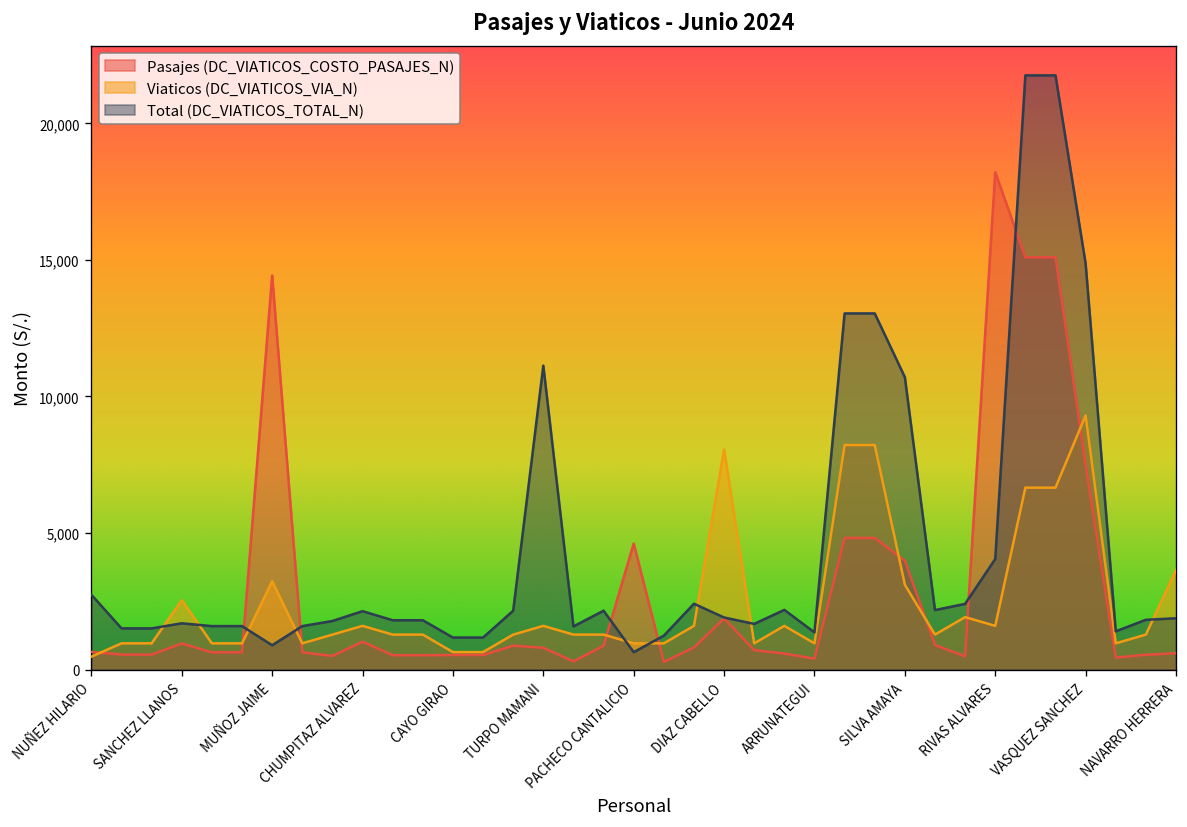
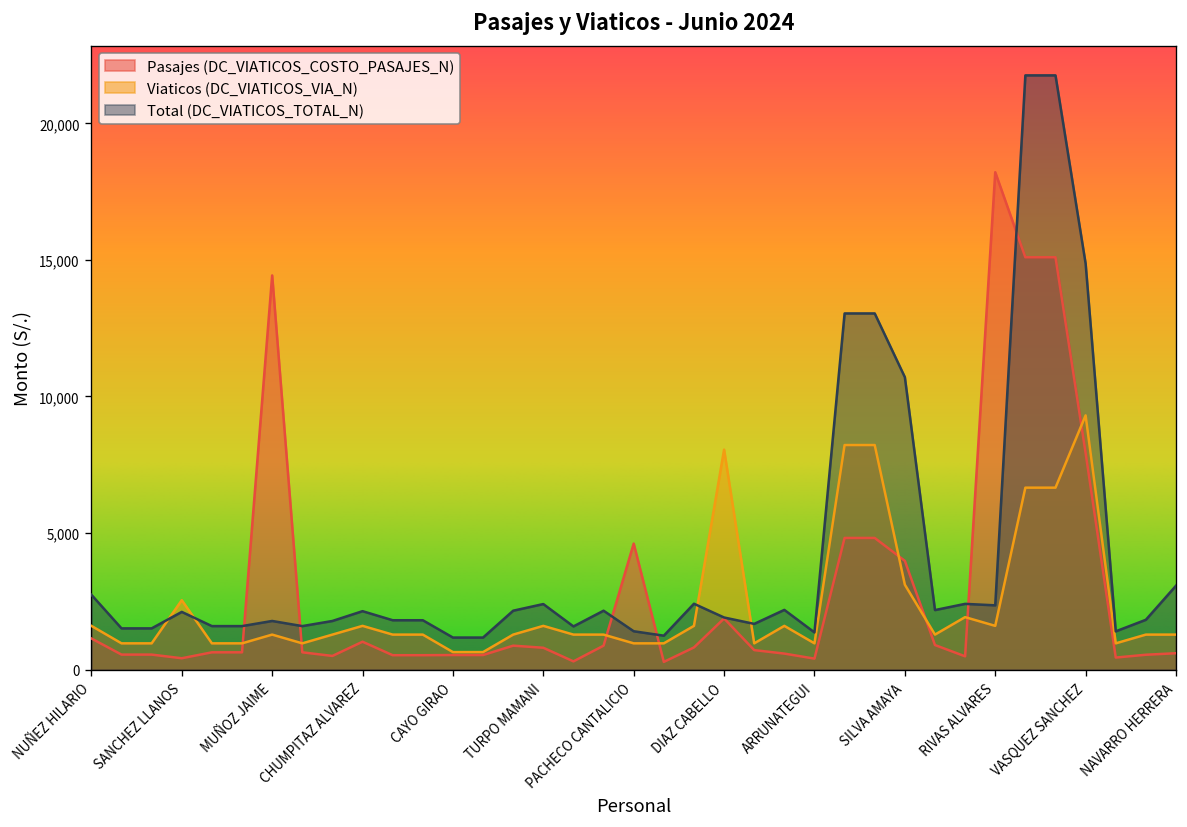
  {
    "Pasajes (DC_VIATICOS_COSTO_PASAJES_N)": {
-     "NUÑEZ HILARIO": "600",
-     "SANCHEZ LLANOS": "1,000",
+     "NUÑEZ HILARIO": "1,100",
+     "SANCHEZ LLANOS": "400",
      "MUÑOZ JAIME": "14,400",
      "CHUMPITAZ ALVAREZ": "1,000",
      "TURPO MAMANI": "800",
      "PACHECO CANTALICIO": "4,600",
      "ARRUNATEGUI": "400",
      "SILVA AMAYA": "4,000",
      "RIVAS ALVARES": "18,200",
-     "VASQUEZ SANCHEZ": "7,500",
+     "VASQUEZ SANCHEZ": "7,900",
      "NAVARRO HERRERA": "600"
    },
    "Viaticos (DC_VIATICOS_VIA_N)": {
-     "NUÑEZ HILARIO": "500",
+     "NUÑEZ HILARIO": "1,600",
      "SANCHEZ LLANOS": "2,500",
-     "MUÑOZ JAIME": "3,200",
+     "MUÑOZ JAIME": "1,300",
      "CHUMPITAZ ALVAREZ": "1,600",
      "TURPO MAMANI": "1,600",
      "PACHECO CANTALICIO": "1,000",
      "DIAZ CABELLO": "8,100",
      "ARRUNATEGUI": "1,000",
      "SILVA AMAYA": "3,100",
      "RIVAS ALVARES": "1,600",
      "VASQUEZ SANCHEZ": "9,300",
-     "NAVARRO HERRERA": "3,600"
+     "NAVARRO HERRERA": "1,300"
    },
    "Total (DC_VIATICOS_TOTAL_N)": {
      "NUÑEZ HILARIO": "2,700",
-     "SANCHEZ LLANOS": "1,700",
-     "MUÑOZ JAIME": "900",
+     "SANCHEZ LLANOS": "2,100",
+     "MUÑOZ JAIME": "1,800",
      "CHUMPITAZ ALVAREZ": "2,100",
      "CAYO GIRAO": "1,200",
-     "TURPO MAMANI": "11,100",
-     "PACHECO CANTALICIO": "600",
+     "TURPO MAMANI": "2,400",
+     "PACHECO CANTALICIO": "1,400",
      "ARRUNATEGUI": "1,400",
      "SILVA AMAYA": "10,700",
-     "RIVAS ALVARES": "4,000",
+     "RIVAS ALVARES": "2,400",
      "VASQUEZ SANCHEZ": "14,900",
-     "NAVARRO HERRERA": "1,900"
+     "NAVARRO HERRERA": "3,100"
    }
  }
